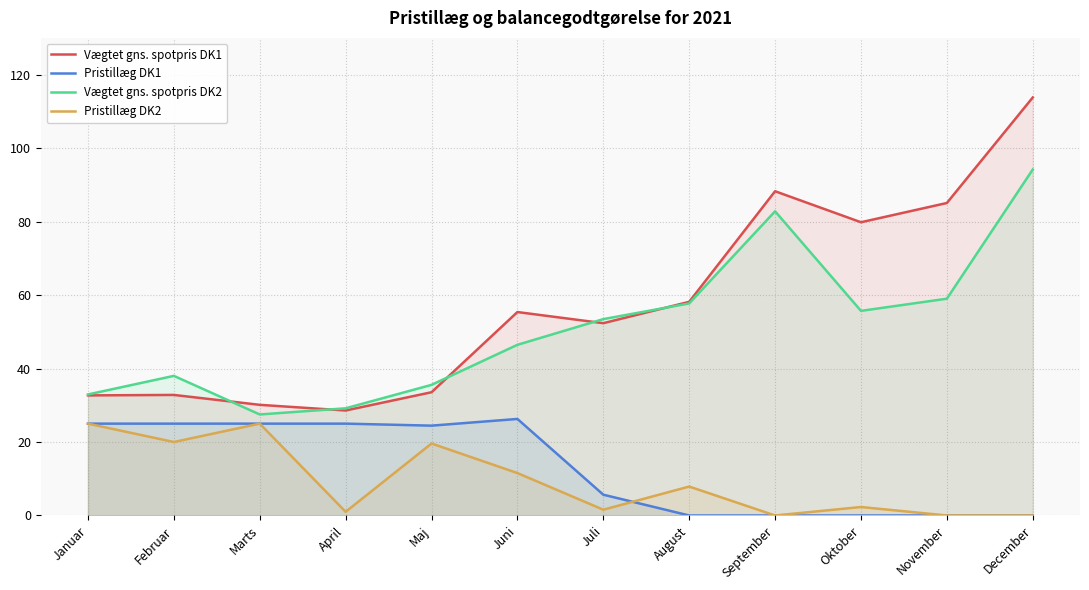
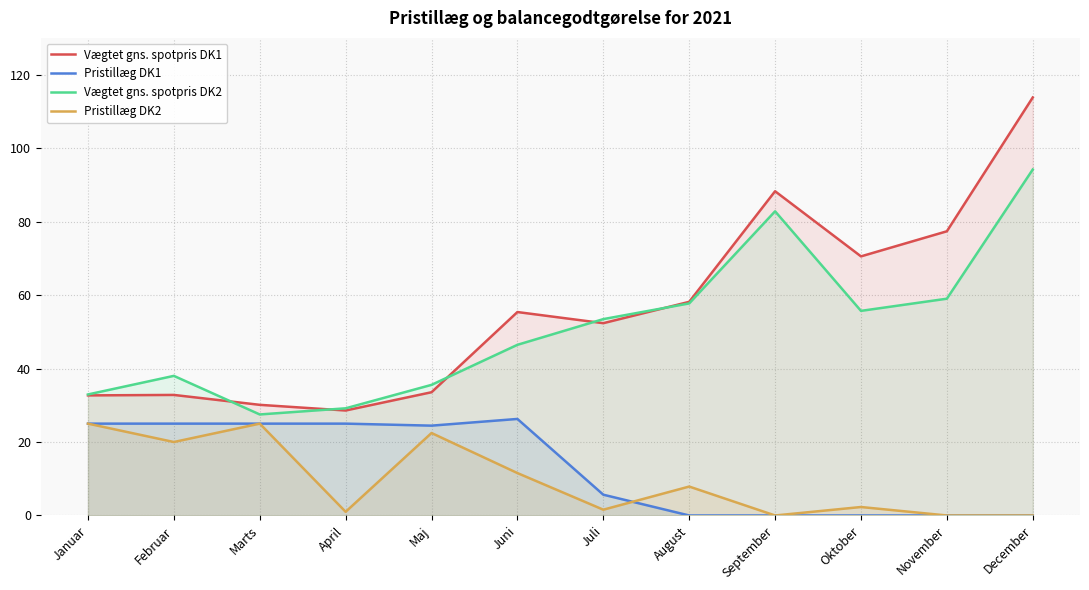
  {
    "Vægtet gns. spotpris DK1": {
      "Februar": 33,
      "Marts": 30,
      "Maj": 34,
      "Juni": 55,
      "Juli": 52,
      "September": 88,
-     "Oktober": 80,
-     "November": 85,
+     "Oktober": 71,
+     "November": 77,
      "December": 114
    },
    "Pristillæg DK1": {
      "Februar": 25,
      "April": 25,
      "Maj": 24,
      "Juni": 26,
      "Juli": 6,
      "August": 0,
      "Oktober": 0
    },
    "Vægtet gns. spotpris DK2": {
      "Februar": 38,
      "Marts": 27,
      "Maj": 36,
      "Juni": 46,
      "Juli": 53,
      "September": 83,
      "Oktober": 56,
      "November": 59,
      "December": 94
    },
    "Pristillæg DK2": {
      "Februar": 20,
      "April": 1,
-     "Maj": 20,
+     "Maj": 22,
      "Juni": 12,
      "Juli": 2,
      "August": 8,
      "Oktober": 2
    }
  }
